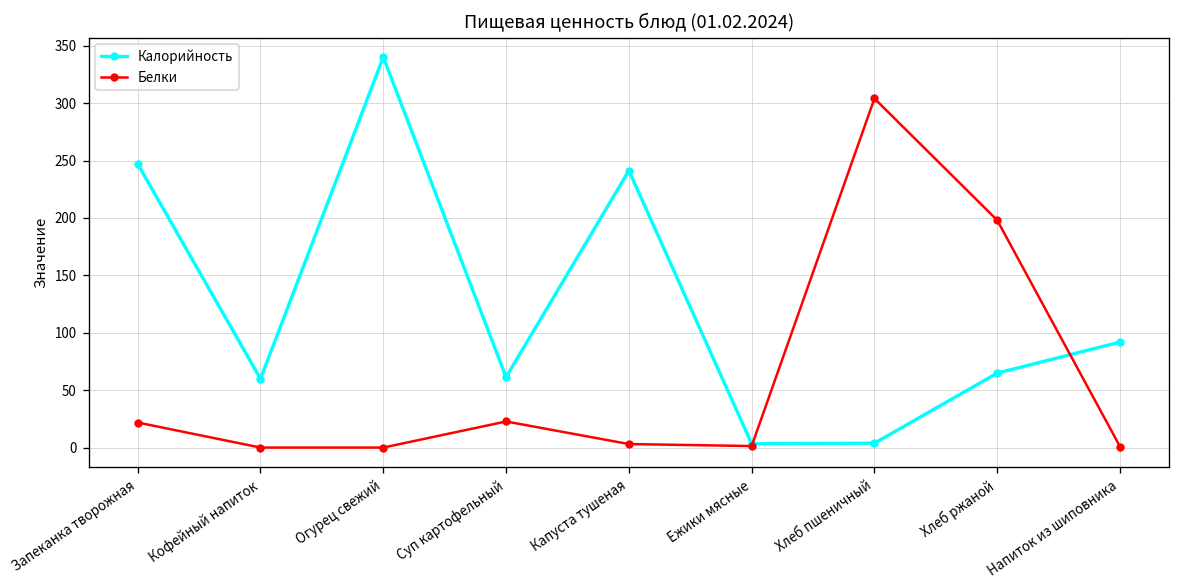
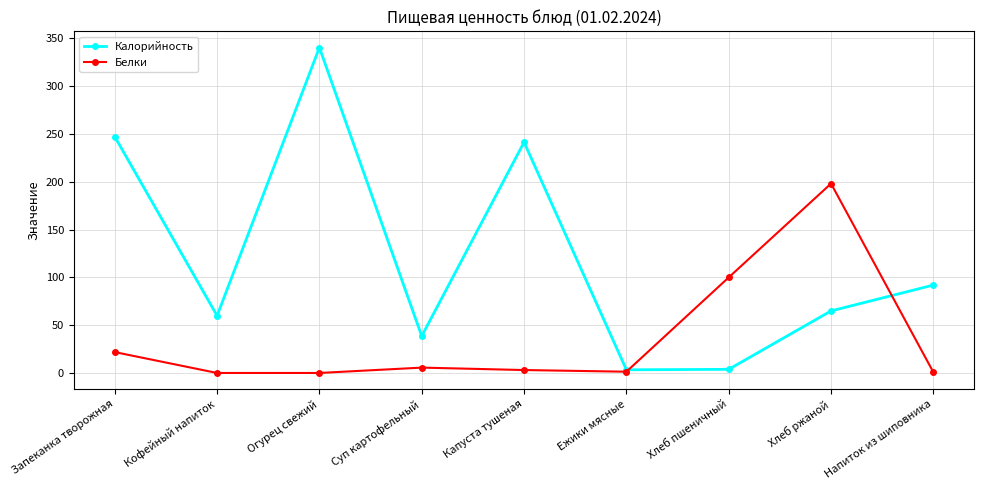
  {
    "Калорийность": {
      "Запеканка творожная": 250,
      "Кофейный напиток": 60,
      "Огурец свежий": 340,
-     "Суп картофельный": 60,
+     "Суп картофельный": 40,
      "Капуста тушеная": 240,
      "Хлеб пшеничный": 0,
      "Хлеб ржаной": 70,
      "Напиток из шиповника": 90
    },
    "Белки": {
      "Запеканка творожная": 20,
      "Кофейный напиток": 0,
      "Огурец свежий": 0,
-     "Суп картофельный": 20,
+     "Суп картофельный": 10,
      "Капуста тушеная": 0,
-     "Хлеб пшеничный": 300,
+     "Хлеб пшеничный": 100,
      "Хлеб ржаной": 200,
      "Напиток из шиповника": 0
    }
  }
